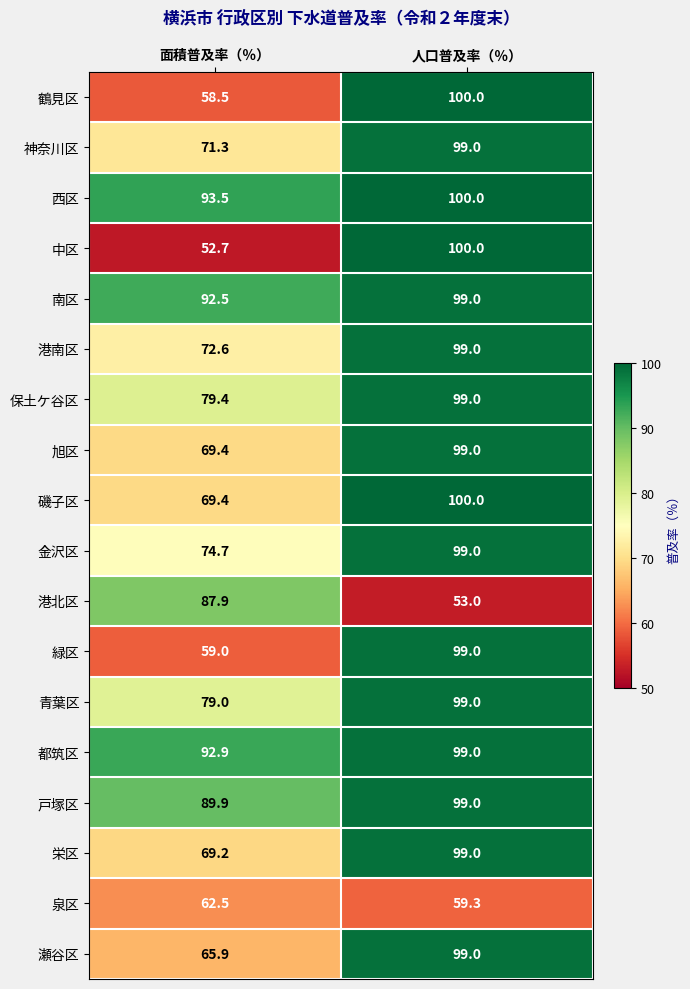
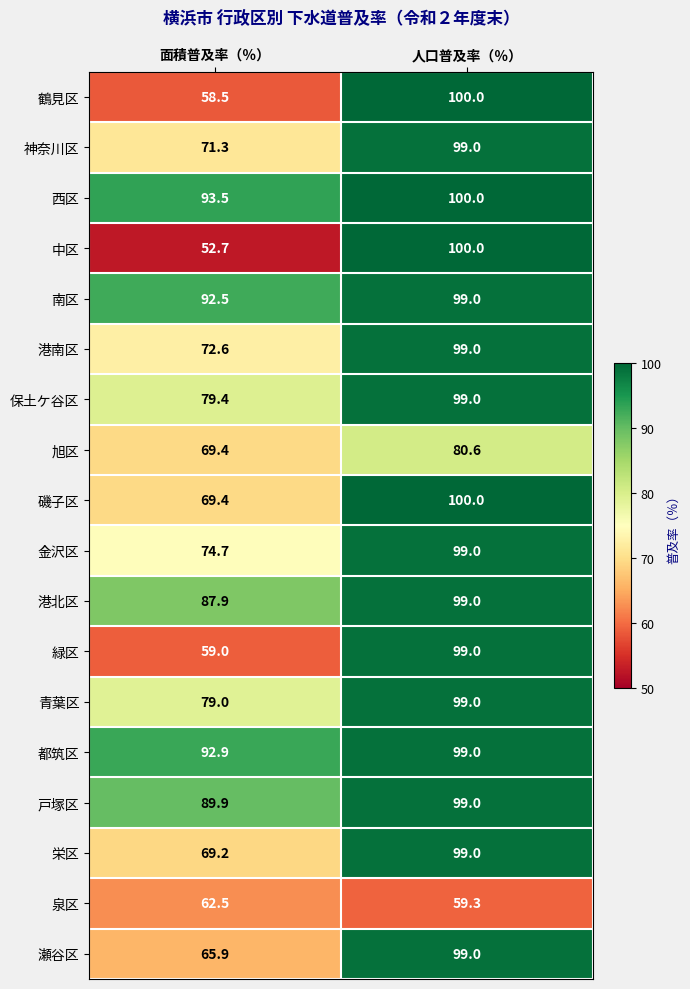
  {
    "鶴見区": {
      "面積普及率（％）": 58.5,
      "人口普及率（％）": 100.0
    },
    "神奈川区": {
      "面積普及率（％）": 71.3,
      "人口普及率（％）": 99.0
    },
    "西区": {
      "面積普及率（％）": 93.5,
      "人口普及率（％）": 100.0
    },
    "中区": {
      "面積普及率（％）": 52.7,
      "人口普及率（％）": 100.0
    },
    "南区": {
      "面積普及率（％）": 92.5,
      "人口普及率（％）": 99.0
    },
    "港南区": {
      "面積普及率（％）": 72.6,
      "人口普及率（％）": 99.0
    },
    "保土ケ谷区": {
      "面積普及率（％）": 79.4,
      "人口普及率（％）": 99.0
    },
    "旭区": {
      "面積普及率（％）": 69.4,
-     "人口普及率（％）": 99.0
+     "人口普及率（％）": 80.6
    },
    "磯子区": {
      "面積普及率（％）": 69.4,
      "人口普及率（％）": 100.0
    },
    "金沢区": {
      "面積普及率（％）": 74.7,
      "人口普及率（％）": 99.0
    },
    "港北区": {
      "面積普及率（％）": 87.9,
-     "人口普及率（％）": 53.0
+     "人口普及率（％）": 99.0
    },
    "緑区": {
      "面積普及率（％）": 59.0,
      "人口普及率（％）": 99.0
    },
    "青葉区": {
      "面積普及率（％）": 79.0,
      "人口普及率（％）": 99.0
    },
    "都筑区": {
      "面積普及率（％）": 92.9,
      "人口普及率（％）": 99.0
    },
    "戸塚区": {
      "面積普及率（％）": 89.9,
      "人口普及率（％）": 99.0
    },
    "栄区": {
      "面積普及率（％）": 69.2,
      "人口普及率（％）": 99.0
    },
    "泉区": {
      "面積普及率（％）": 62.5,
      "人口普及率（％）": 59.3
    },
    "瀬谷区": {
      "面積普及率（％）": 65.9,
      "人口普及率（％）": 99.0
    }
  }
